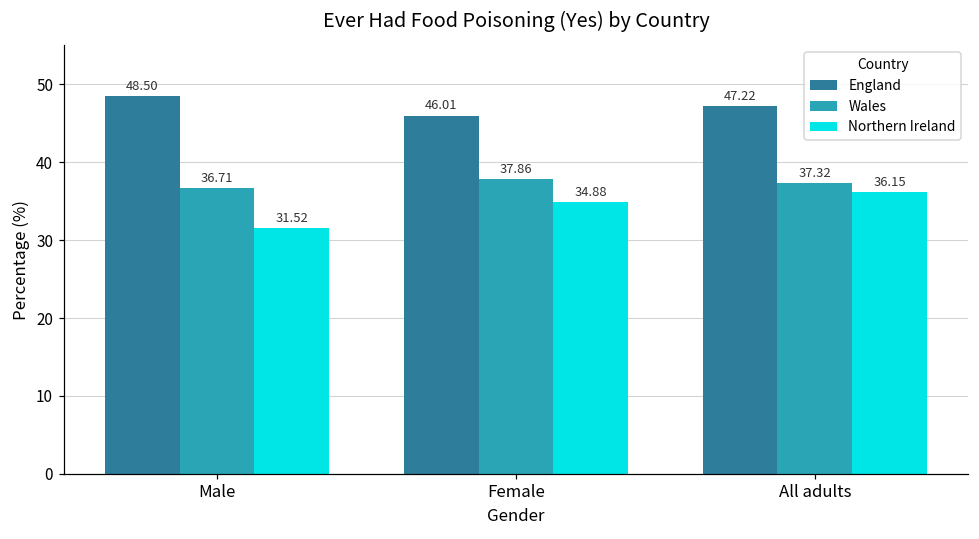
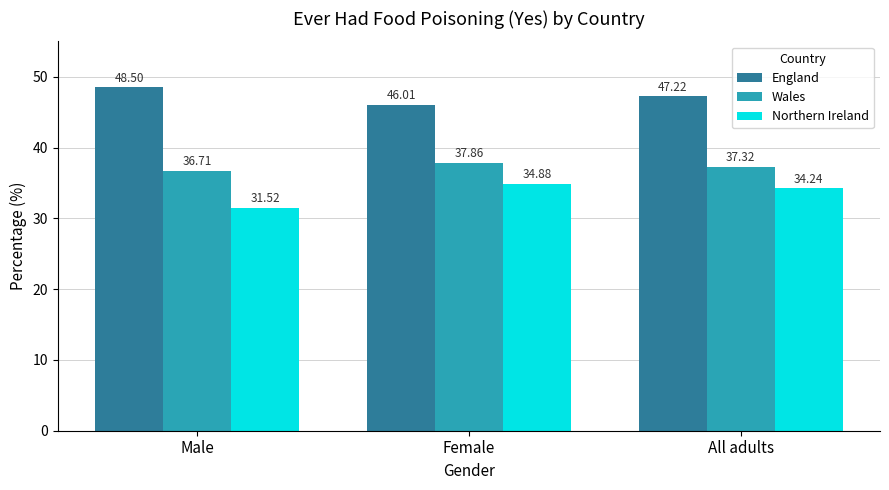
  {
    "Northern Ireland": {
      "Male": 31.52,
      "Female": 34.88,
-     "All adults": 36.15
+     "All adults": 34.24
    }
  }
